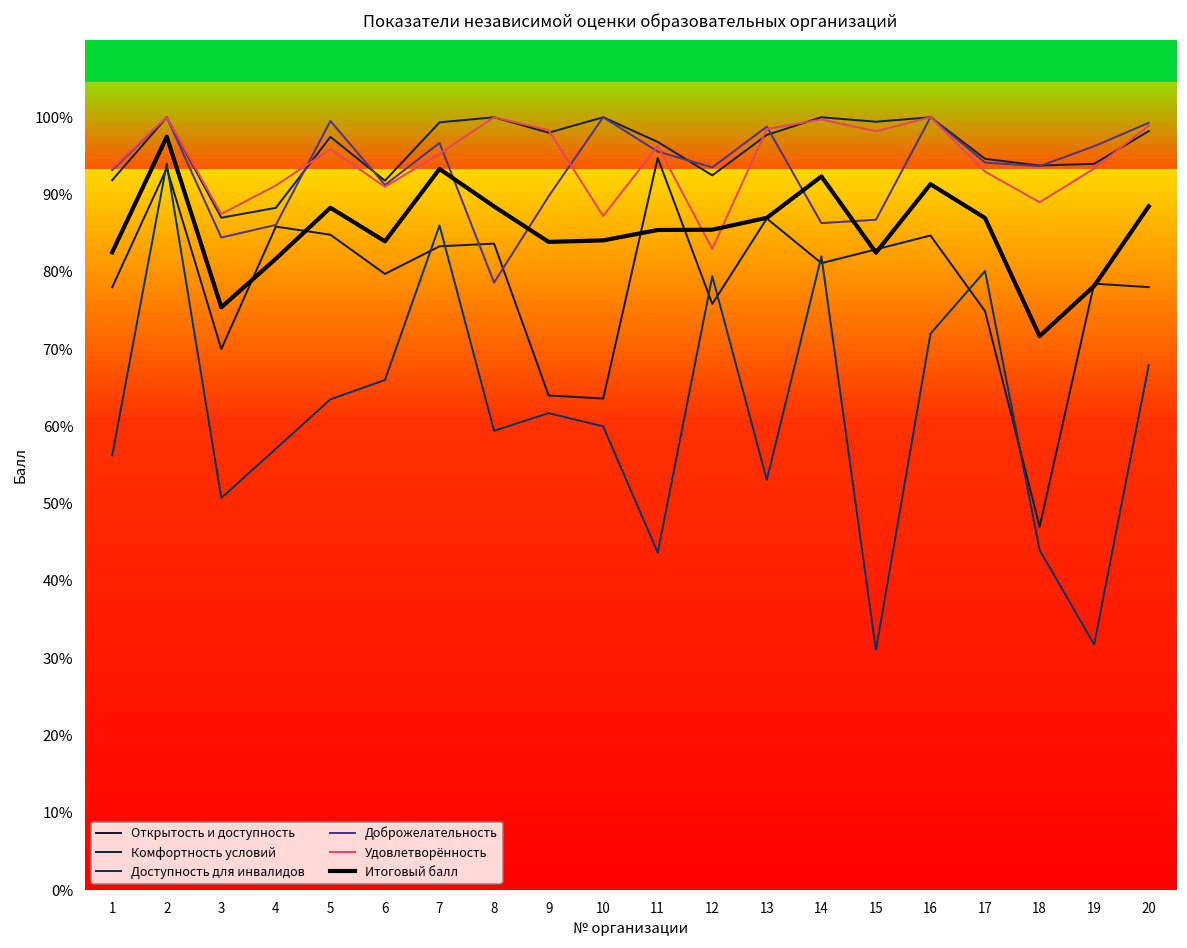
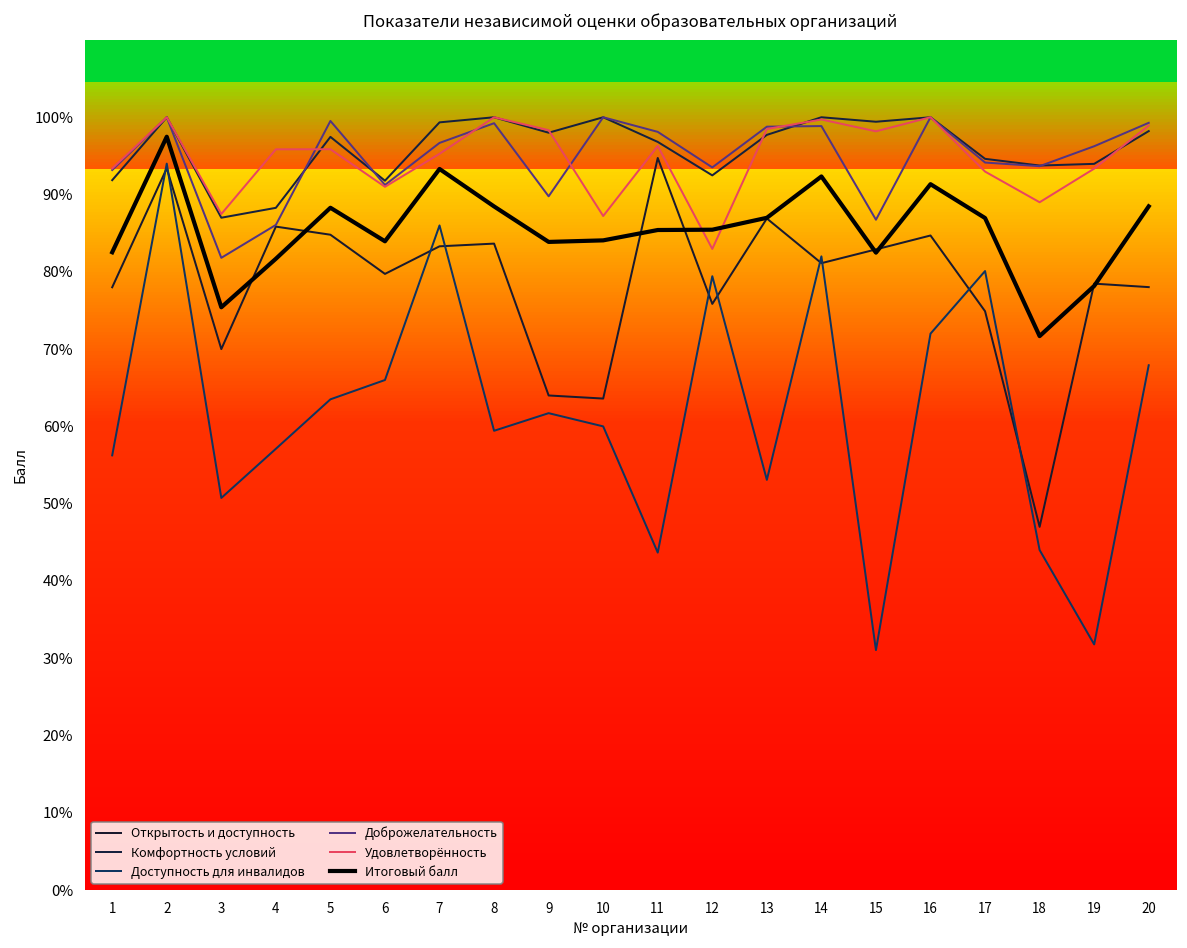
  {
    "Доброжелательность": {
-     "3": "84%",
+     "3": "82%",
      "5": "100%",
      "7": "97%",
-     "8": "79%",
+     "8": "99%",
      "9": "90%",
-     "11": "96%",
+     "11": "98%",
      "12": "94%",
-     "14": "86%",
+     "14": "99%",
      "15": "87%",
      "17": "94%",
      "19": "96%"
    },
    "Удовлетворённость": {
      "3": "87%",
-     "4": "91%",
+     "4": "96%",
      "5": "96%",
      "7": "95%",
      "10": "87%",
      "11": "96%",
      "12": "83%",
      "15": "98%",
      "17": "93%",
      "18": "89%",
      "19": "93%"
    }
  }
